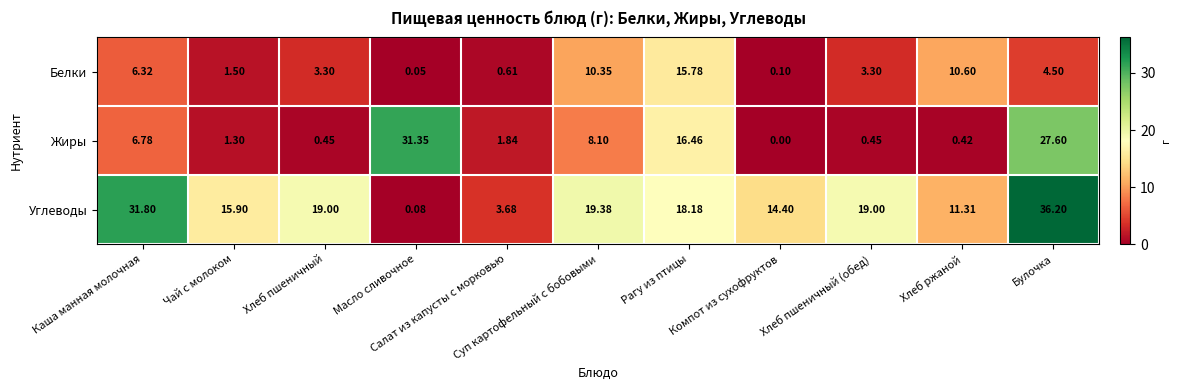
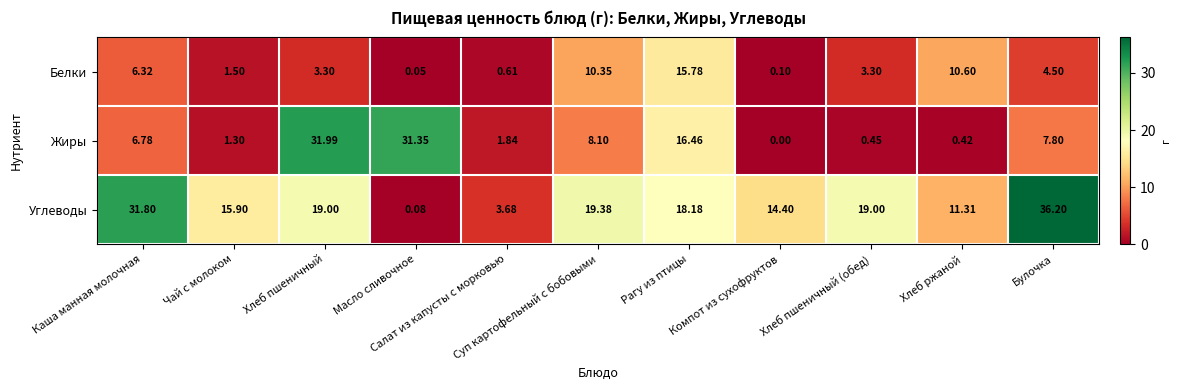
  {
    "Белки": {
      "Каша манная молочная": 6.32,
      "Чай с молоком": 1.50,
      "Хлеб пшеничный": 3.30,
      "Масло сливочное": 0.05,
      "Салат из капусты с морковью": 0.61,
      "Суп картофельный с бобовыми": 10.35,
      "Рагу из птицы": 15.78,
      "Компот из сухофруктов": 0.10,
      "Хлеб пшеничный (обед)": 3.30,
      "Хлеб ржаной": 10.60,
      "Булочка": 4.50
    },
    "Жиры": {
      "Каша манная молочная": 6.78,
      "Чай с молоком": 1.30,
-     "Хлеб пшеничный": 0.45,
+     "Хлеб пшеничный": 31.99,
      "Масло сливочное": 31.35,
      "Салат из капусты с морковью": 1.84,
      "Суп картофельный с бобовыми": 8.10,
      "Рагу из птицы": 16.46,
      "Компот из сухофруктов": 0.00,
      "Хлеб пшеничный (обед)": 0.45,
      "Хлеб ржаной": 0.42,
-     "Булочка": 27.60
+     "Булочка": 7.80
    },
    "Углеводы": {
      "Каша манная молочная": 31.80,
      "Чай с молоком": 15.90,
      "Хлеб пшеничный": 19.00,
      "Масло сливочное": 0.08,
      "Салат из капусты с морковью": 3.68,
      "Суп картофельный с бобовыми": 19.38,
      "Рагу из птицы": 18.18,
      "Компот из сухофруктов": 14.40,
      "Хлеб пшеничный (обед)": 19.00,
      "Хлеб ржаной": 11.31,
      "Булочка": 36.20
    }
  }
